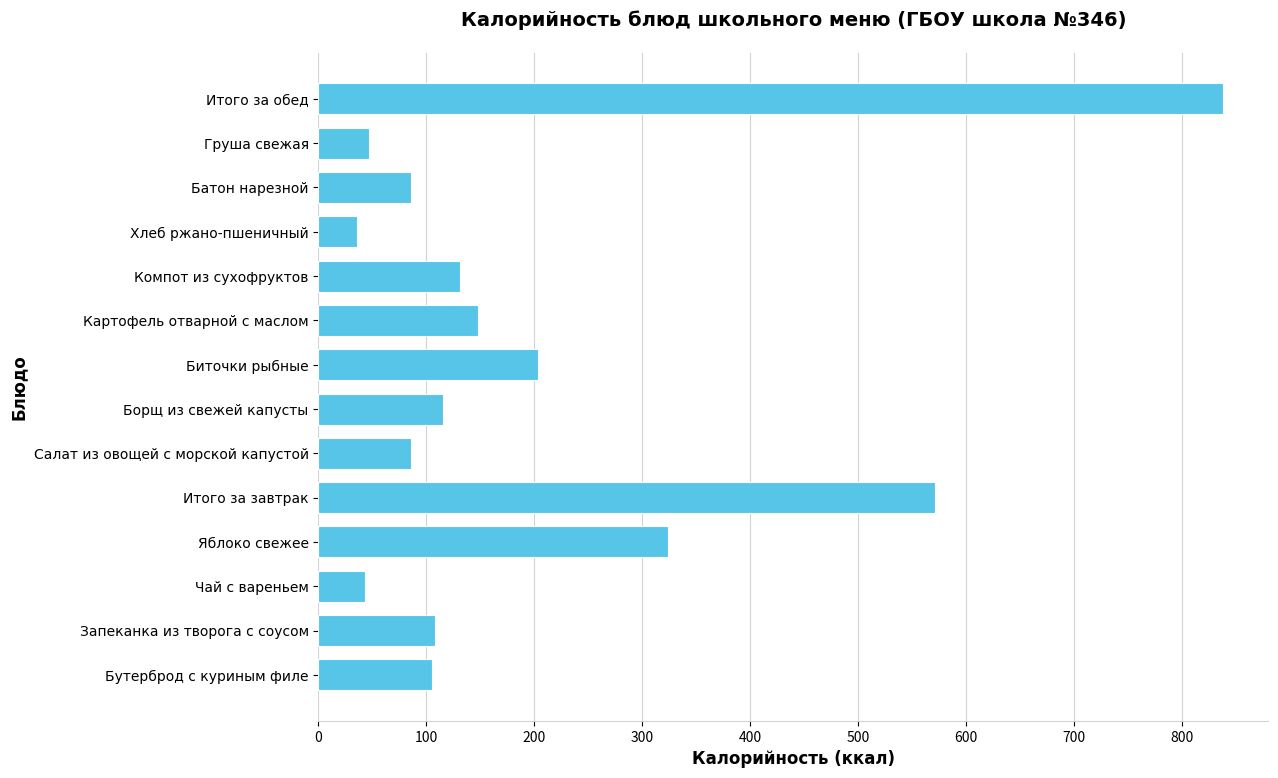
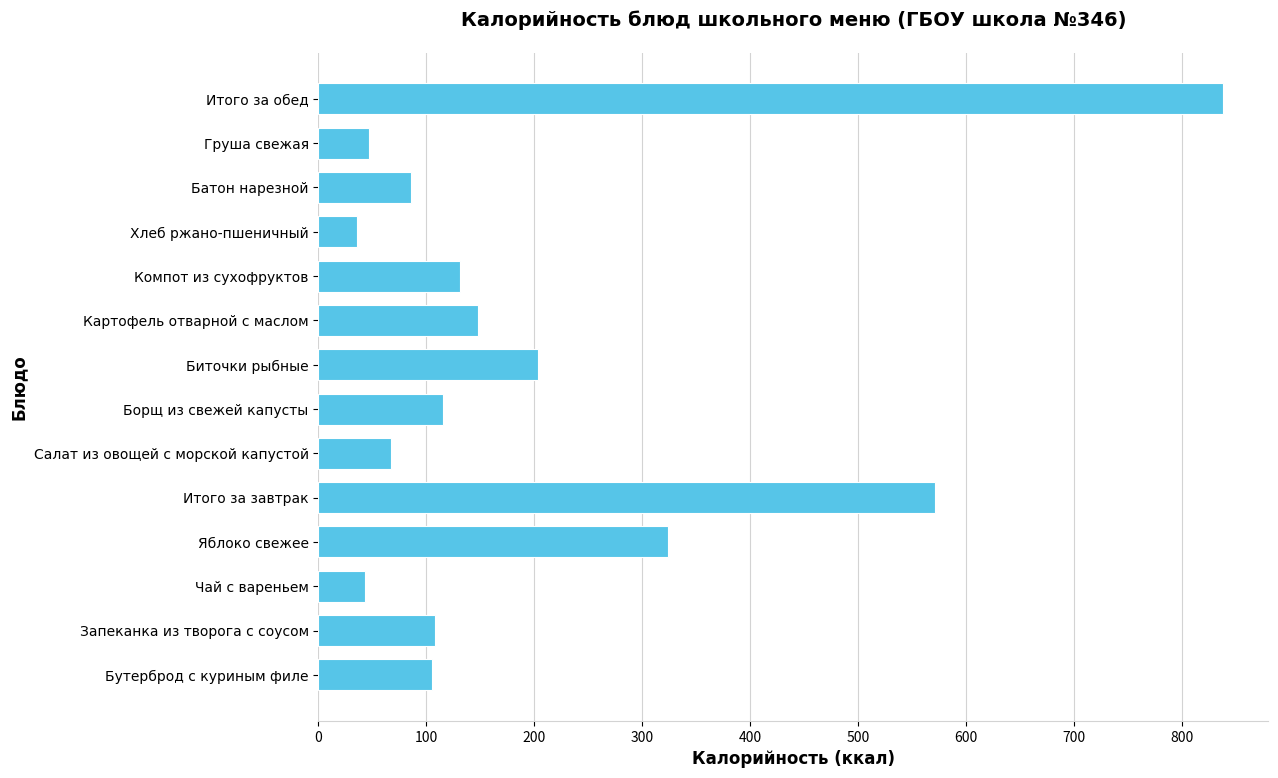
  {
    "Итого за обед": 838,
    "Груша свежая": 47,
    "Батон нарезной": 86,
    "Хлеб ржано-пшеничный": 36,
    "Компот из сухофруктов": 131,
    "Картофель отварной с маслом": 148,
    "Биточки рыбные": 203,
    "Борщ из свежей капусты": 115,
-   "Салат из овощей с морской капустой": 86,
+   "Салат из овощей с морской капустой": 67,
    "Итого за завтрак": 571,
    "Яблоко свежее": 324,
    "Чай с вареньем": 43,
    "Запеканка из творога с соусом": 108,
    "Бутерброд с куриным филе": 105
  }
